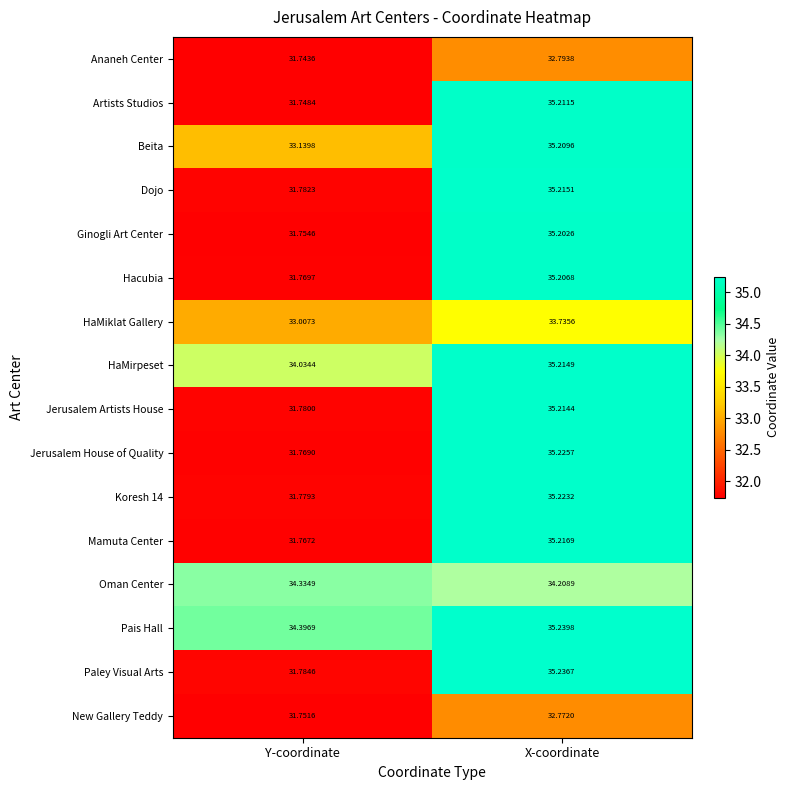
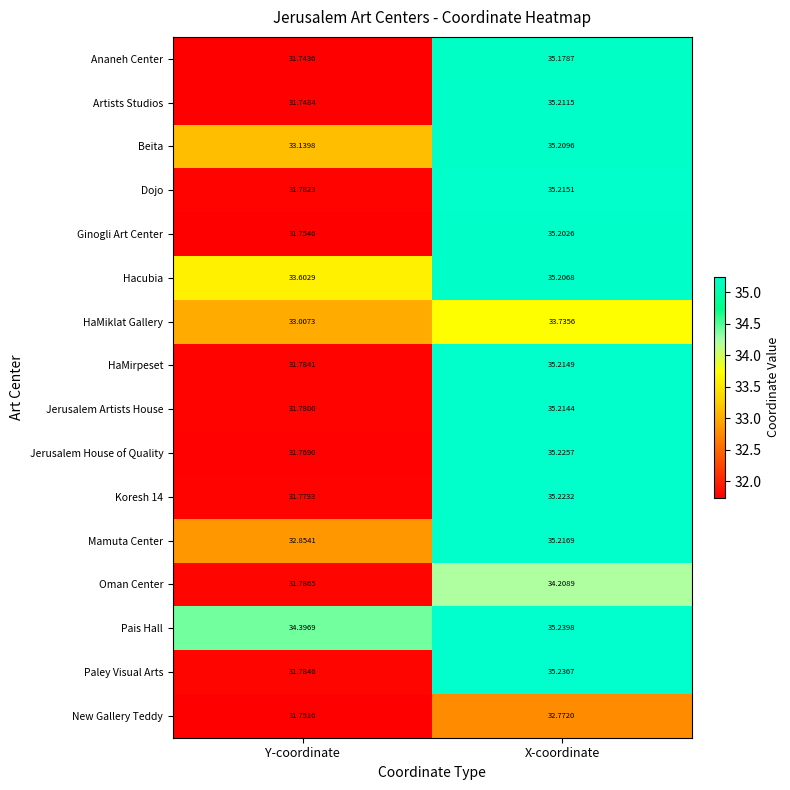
  {
    "Ananeh Center": {
      "Y-coordinate": 31.7436,
-     "X-coordinate": 32.7938
+     "X-coordinate": 35.1787
    },
    "Artists Studios": {
      "Y-coordinate": 31.7484,
      "X-coordinate": 35.2115
    },
    "Beita": {
      "Y-coordinate": 33.1398,
      "X-coordinate": 35.2096
    },
    "Dojo": {
      "Y-coordinate": 31.7823,
      "X-coordinate": 35.2151
    },
    "Ginogli Art Center": {
      "Y-coordinate": 31.7546,
      "X-coordinate": 35.2026
    },
    "Hacubia": {
-     "Y-coordinate": 31.7697,
+     "Y-coordinate": 33.6029,
      "X-coordinate": 35.2068
    },
    "HaMiklat Gallery": {
      "Y-coordinate": 33.0073,
      "X-coordinate": 33.7356
    },
    "HaMirpeset": {
-     "Y-coordinate": 34.0344,
+     "Y-coordinate": 31.7841,
      "X-coordinate": 35.2149
    },
    "Jerusalem Artists House": {
      "Y-coordinate": 31.7800,
      "X-coordinate": 35.2144
    },
    "Jerusalem House of Quality": {
      "Y-coordinate": 31.7690,
      "X-coordinate": 35.2257
    },
    "Koresh 14": {
      "Y-coordinate": 31.7793,
      "X-coordinate": 35.2232
    },
    "Mamuta Center": {
-     "Y-coordinate": 31.7672,
+     "Y-coordinate": 32.8541,
      "X-coordinate": 35.2169
    },
    "Oman Center": {
-     "Y-coordinate": 34.3349,
+     "Y-coordinate": 31.7865,
      "X-coordinate": 34.2089
    },
    "Pais Hall": {
      "Y-coordinate": 34.3969,
      "X-coordinate": 35.2398
    },
    "Paley Visual Arts": {
      "Y-coordinate": 31.7846,
      "X-coordinate": 35.2367
    },
    "New Gallery Teddy": {
      "Y-coordinate": 31.7516,
      "X-coordinate": 32.7720
    }
  }
